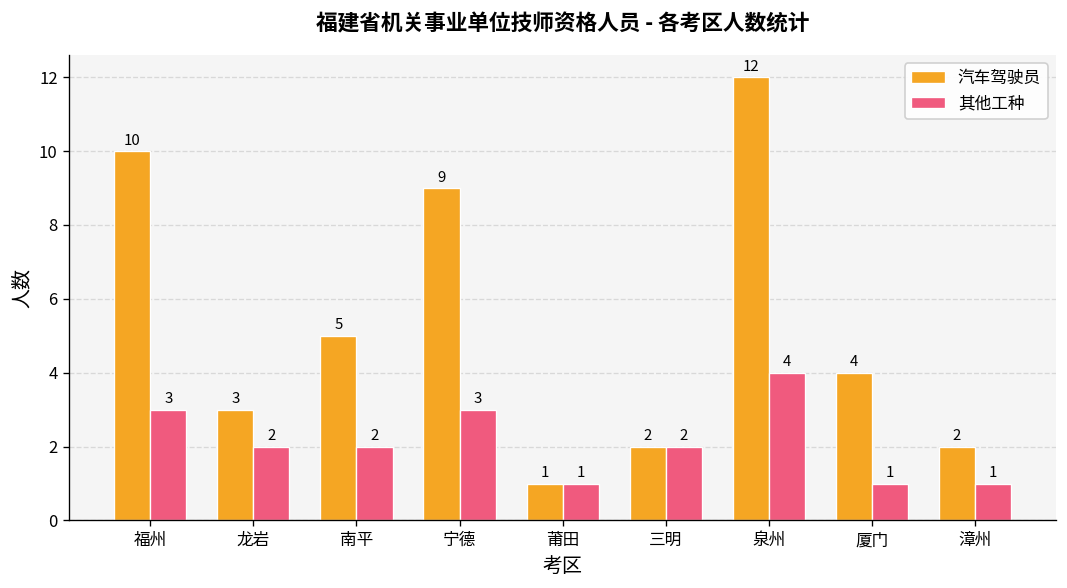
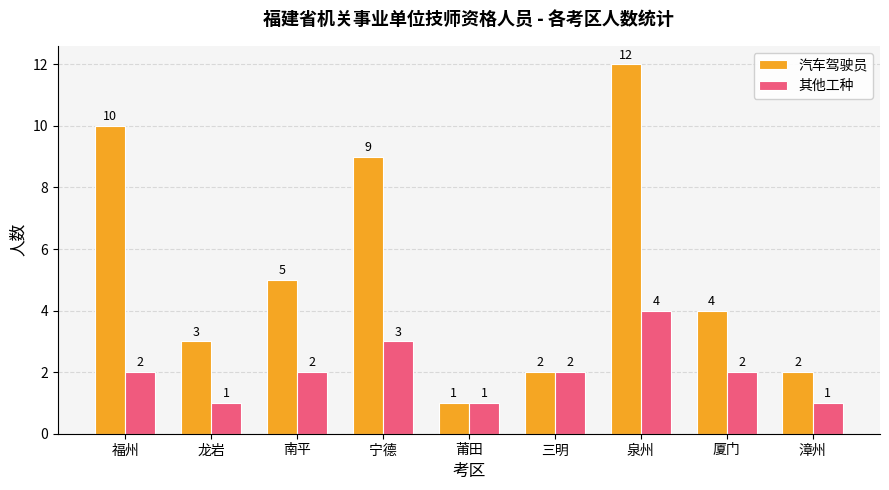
  {
    "汽车驾驶员": {
      "福州": 10,
      "龙岩": 3,
      "南平": 5,
      "宁德": 9,
      "莆田": 1,
      "三明": 2,
      "泉州": 12,
      "厦门": 4,
      "漳州": 2
    },
    "其他工种": {
-     "福州": 3,
-     "龙岩": 2,
+     "福州": 2,
+     "龙岩": 1,
      "南平": 2,
      "宁德": 3,
      "莆田": 1,
      "三明": 2,
      "泉州": 4,
-     "厦门": 1,
+     "厦门": 2,
      "漳州": 1
    }
  }
